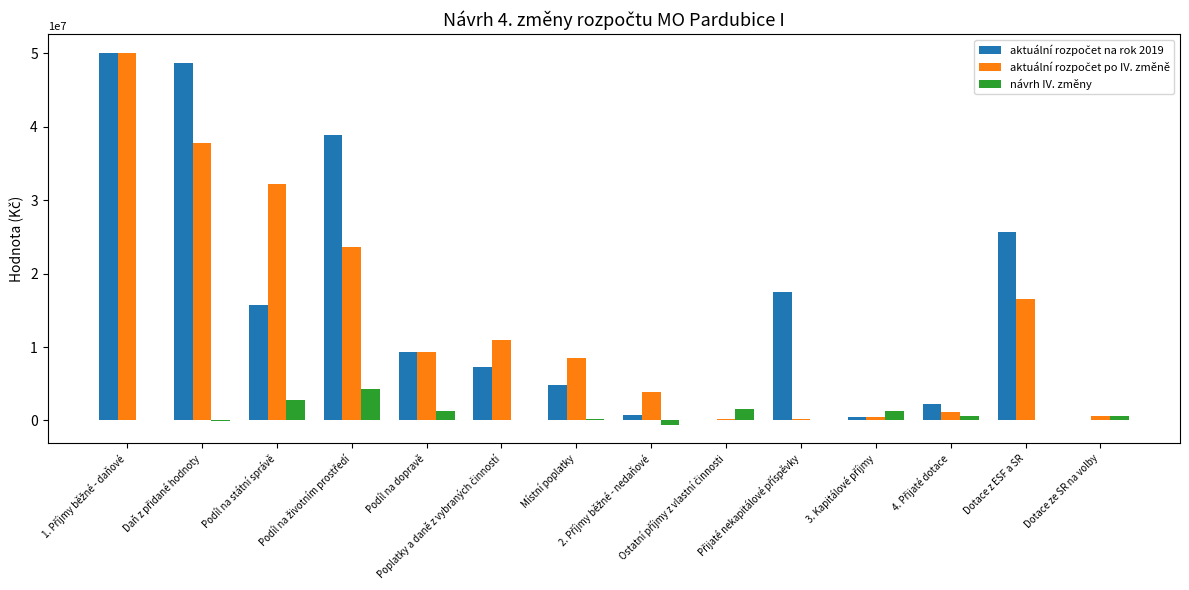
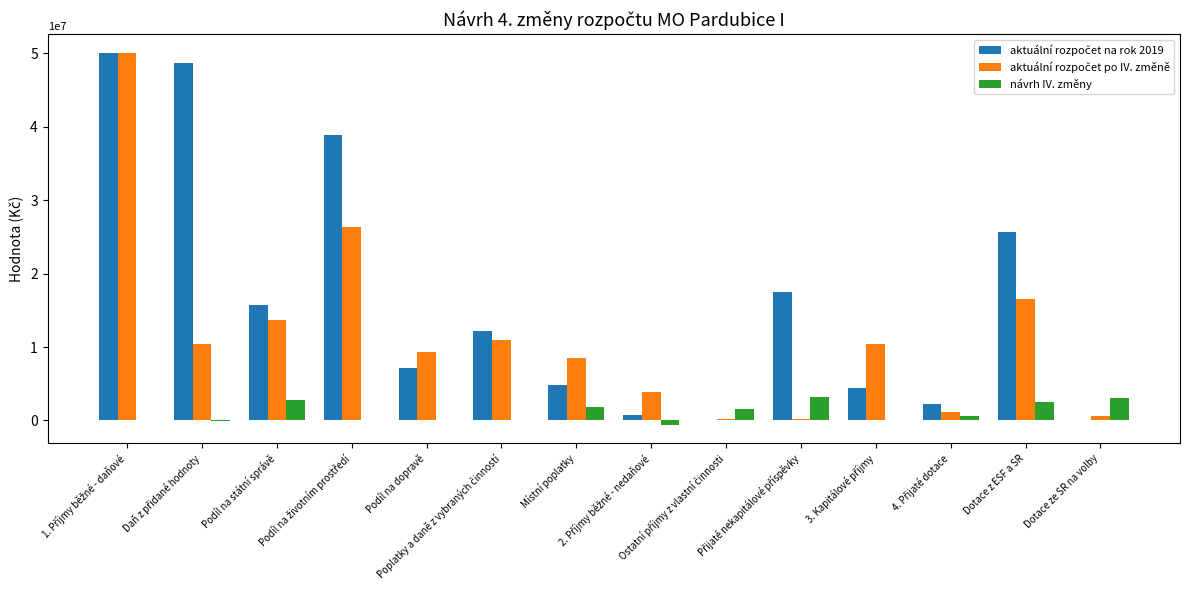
  {
    "aktuální rozpočet na rok 2019": {
      "1. Příjmy běžné - daňové": 50000000,
      "Daň z přidané hodnoty": 49000000,
      "Podíl na státní správě": 16000000,
      "Podíl na životním prostředí": 39000000,
-     "Podíl na dopravě": 9000000,
-     "Poplatky a daně z vybraných činností": 7000000,
+     "Podíl na dopravě": 7000000,
+     "Poplatky a daně z vybraných činností": 12000000,
      "Místní poplatky": 5000000,
      "2. Příjmy běžné - nedaňové": 1000000,
      "Přijaté nekapitálové příspěvky": 17000000,
-     "3. Kapitálové příjmy": 0,
+     "3. Kapitálové příjmy": 4000000,
      "4. Přijaté dotace": 2000000,
      "Dotace z ESF a SR": 26000000,
      "Dotace ze SR na volby": 0
    },
    "aktuální rozpočet po IV. změně": {
      "1. Příjmy běžné - daňové": 50000000,
-     "Daň z přidané hodnoty": 38000000,
-     "Podíl na státní správě": 32000000,
-     "Podíl na životním prostředí": 24000000,
+     "Daň z přidané hodnoty": 10000000,
+     "Podíl na státní správě": 14000000,
+     "Podíl na životním prostředí": 26000000,
      "Podíl na dopravě": 9000000,
      "Poplatky a daně z vybraných činností": 11000000,
      "Místní poplatky": 8000000,
      "2. Příjmy běžné - nedaňové": 4000000,
-     "3. Kapitálové příjmy": 0,
+     "3. Kapitálové příjmy": 10000000,
      "4. Přijaté dotace": 1000000,
      "Dotace z ESF a SR": 17000000,
      "Dotace ze SR na volby": 1000000
    },
    "návrh IV. změny": {
      "Podíl na státní správě": 3000000,
-     "Podíl na životním prostředí": 4000000,
-     "Podíl na dopravě": 1000000,
-     "Místní poplatky": 0,
+     "Podíl na životním prostředí": 0,
+     "Podíl na dopravě": 0,
+     "Místní poplatky": 2000000,
      "2. Příjmy běžné - nedaňové": -1000000,
      "Ostatní příjmy z vlastní činnosti": 2000000,
-     "Přijaté nekapitálové příspěvky": 0,
-     "3. Kapitálové příjmy": 1000000,
+     "Přijaté nekapitálové příspěvky": 3000000,
+     "3. Kapitálové příjmy": 0,
      "4. Přijaté dotace": 1000000,
-     "Dotace z ESF a SR": 0,
-     "Dotace ze SR na volby": 1000000
+     "Dotace z ESF a SR": 3000000,
+     "Dotace ze SR na volby": 3000000
    }
  }
